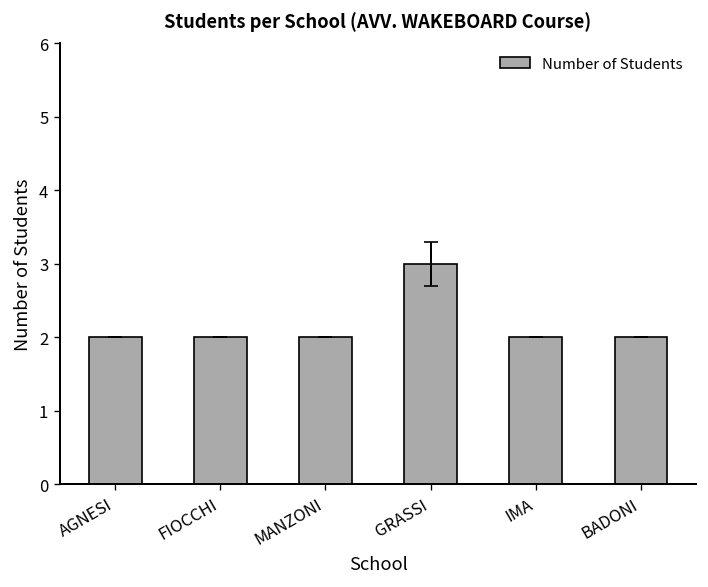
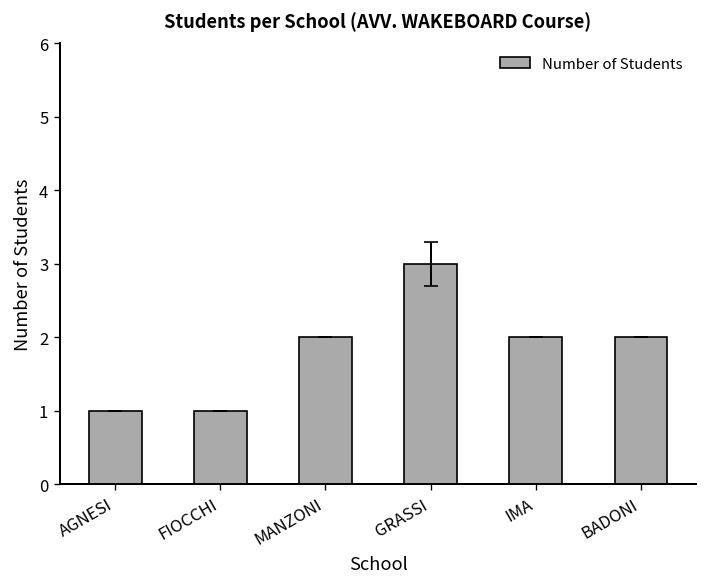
  {
    "Number of Students": {
-     "AGNESI": 2,
-     "FIOCCHI": 2,
+     "AGNESI": 1,
+     "FIOCCHI": 1,
      "MANZONI": 2,
      "GRASSI": 3,
      "IMA": 2,
      "BADONI": 2
    }
  }
